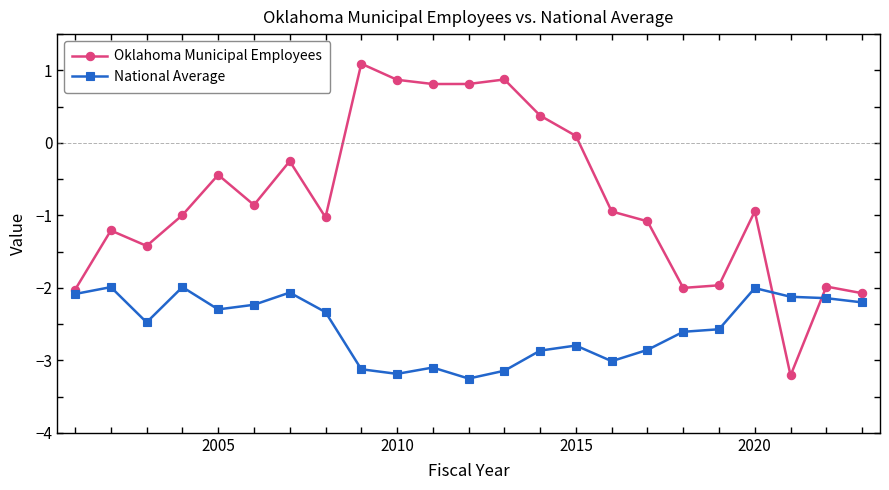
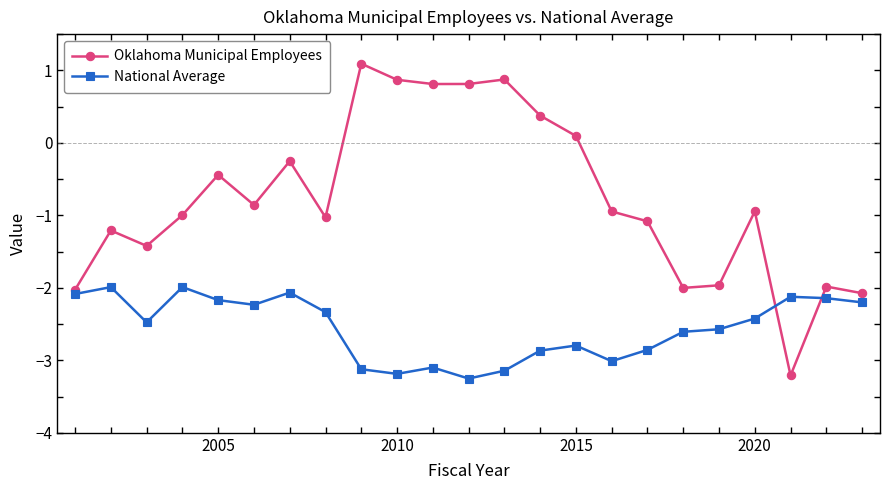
  {
    "Oklahoma Municipal Employees": {
      "2005": -0.4,
      "2010": 0.9,
      "2015": 0.1,
      "2020": -0.9
    },
    "National Average": {
-     "2005": -2.3,
+     "2005": -2.2,
      "2010": -3.2,
      "2015": -2.8,
-     "2020": -2.0
+     "2020": -2.4
    }
  }
